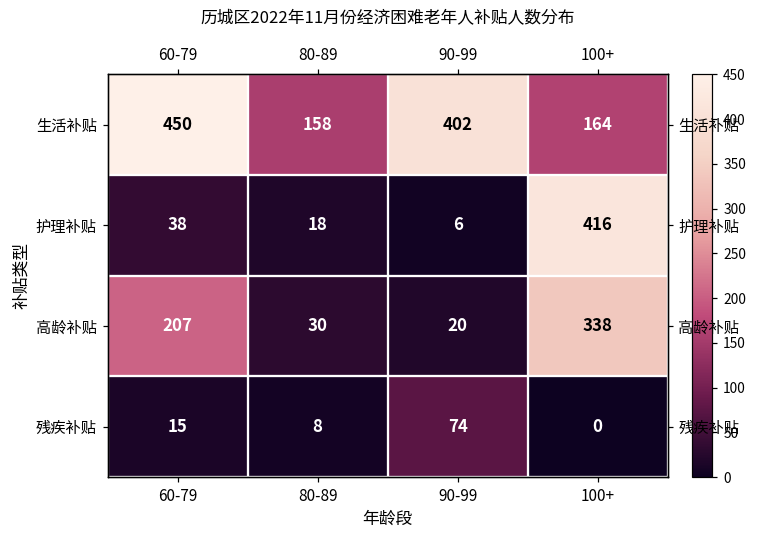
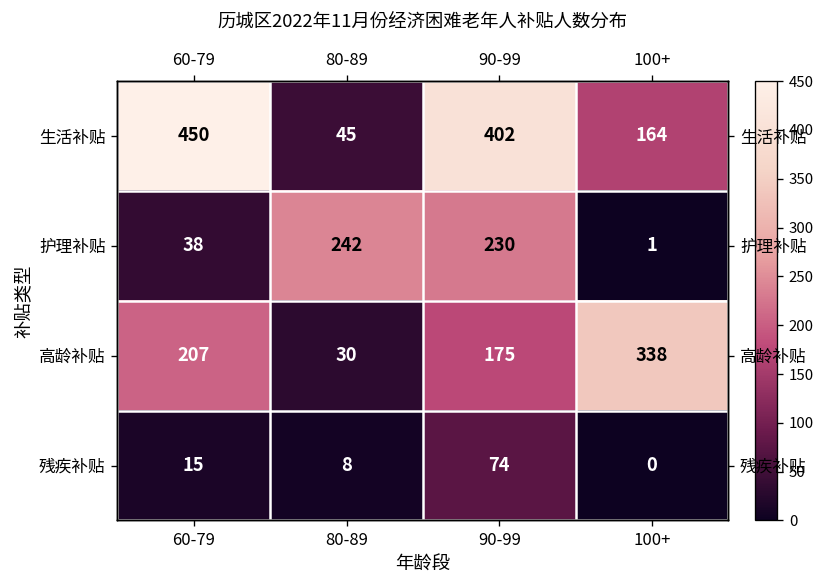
  {
    "生活补贴": {
      "60-79": 450,
-     "80-89": 158,
+     "80-89": 45,
      "90-99": 402,
      "100+": 164
    },
    "护理补贴": {
      "60-79": 38,
-     "80-89": 18,
-     "90-99": 6,
-     "100+": 416
+     "80-89": 242,
+     "90-99": 230,
+     "100+": 1
    },
    "高龄补贴": {
      "60-79": 207,
      "80-89": 30,
-     "90-99": 20,
+     "90-99": 175,
      "100+": 338
    },
    "残疾补贴": {
      "60-79": 15,
      "80-89": 8,
      "90-99": 74,
      "100+": 0
    }
  }
